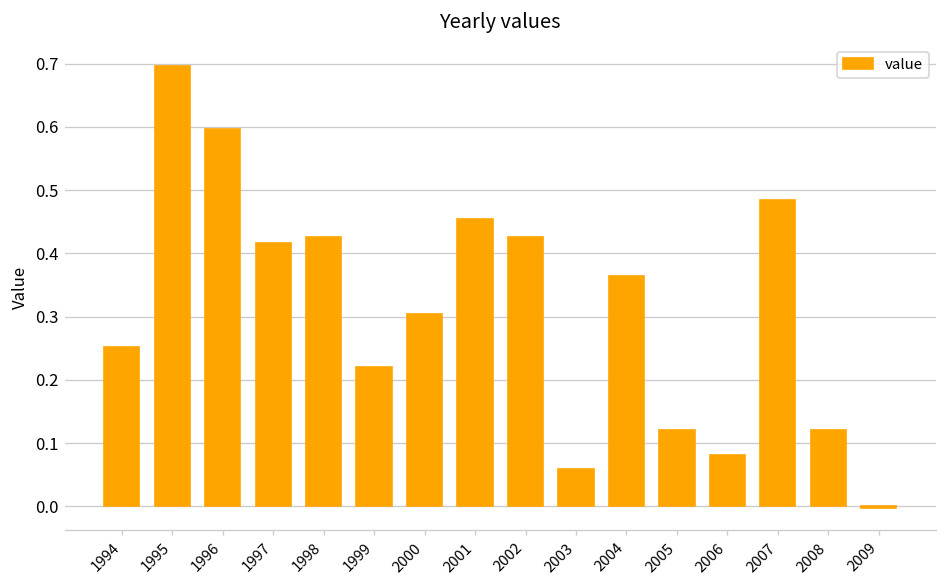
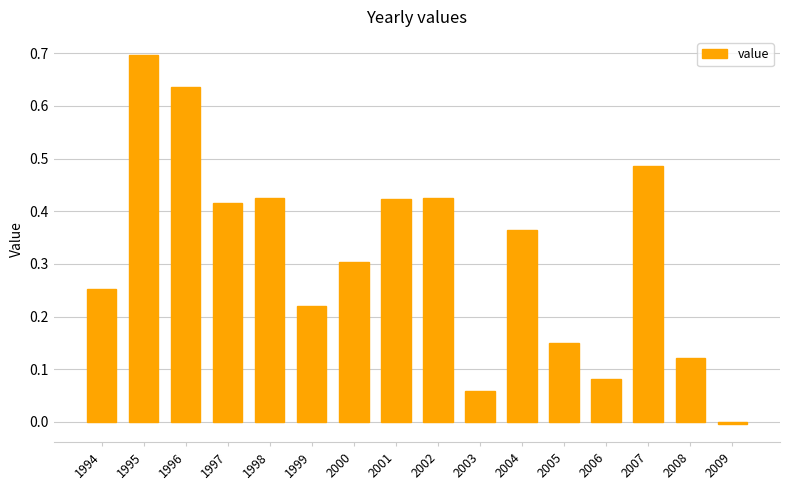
  {
    "1994": 0.25,
    "1995": 0.70,
-   "1996": 0.60,
+   "1996": 0.63,
    "1997": 0.42,
    "1998": 0.43,
    "1999": 0.22,
    "2000": 0.30,
-   "2001": 0.45,
+   "2001": 0.42,
    "2002": 0.43,
    "2003": 0.06,
    "2004": 0.36,
-   "2005": 0.12,
+   "2005": 0.15,
    "2006": 0.08,
    "2007": 0.48,
    "2008": 0.12
  }
